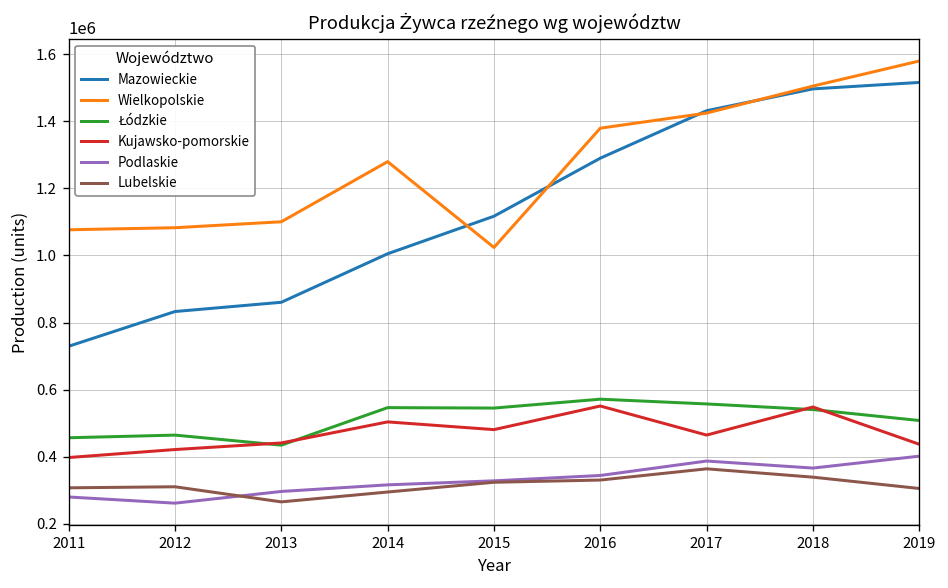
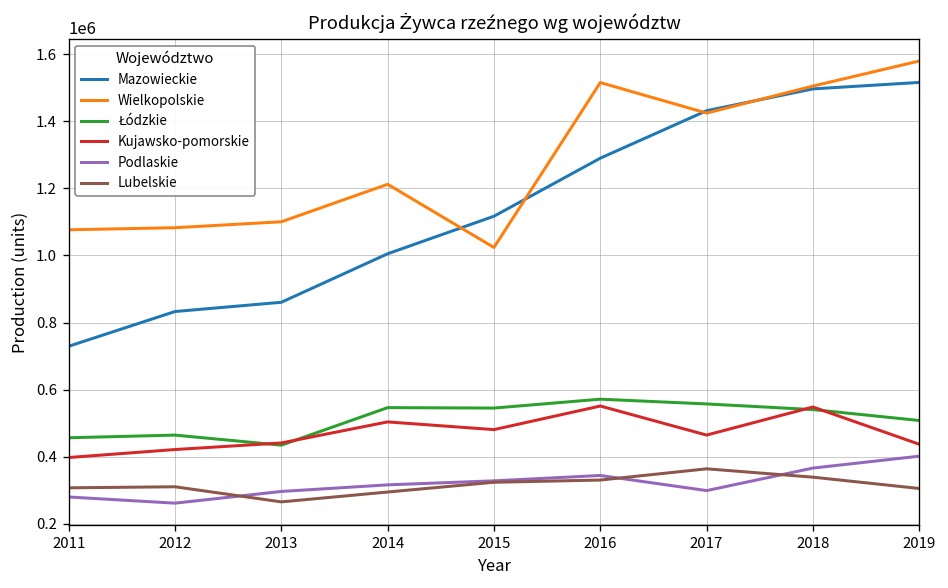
  {
    "Mazowieckie": {
      "2011": 730000,
      "2012": 830000,
      "2013": 860000,
      "2014": 1000000,
      "2015": 1120000,
      "2016": 1290000,
      "2019": 1520000
    },
    "Wielkopolskie": {
      "2011": 1080000,
      "2012": 1080000,
      "2013": 1100000,
-     "2014": 1280000,
+     "2014": 1210000,
      "2015": 1020000,
-     "2016": 1380000,
+     "2016": 1510000,
      "2019": 1580000
    },
    "Łódzkie": {
      "2011": 460000,
      "2012": 460000,
      "2014": 550000,
      "2015": 550000,
      "2016": 570000,
      "2017": 560000,
      "2019": 510000
    },
    "Kujawsko-pomorskie": {
      "2011": 400000,
      "2012": 420000,
      "2014": 500000,
      "2015": 480000,
      "2016": 550000,
      "2017": 460000,
      "2019": 440000
    },
    "Podlaskie": {
      "2011": 280000,
      "2012": 260000,
      "2013": 300000,
      "2014": 320000,
      "2016": 340000,
-     "2017": 390000,
+     "2017": 300000,
      "2018": 370000,
      "2019": 400000
    },
    "Lubelskie": {
      "2011": 310000,
      "2012": 310000,
      "2013": 270000,
      "2014": 300000,
      "2016": 330000,
      "2017": 360000,
      "2018": 340000,
      "2019": 310000
    }
  }
